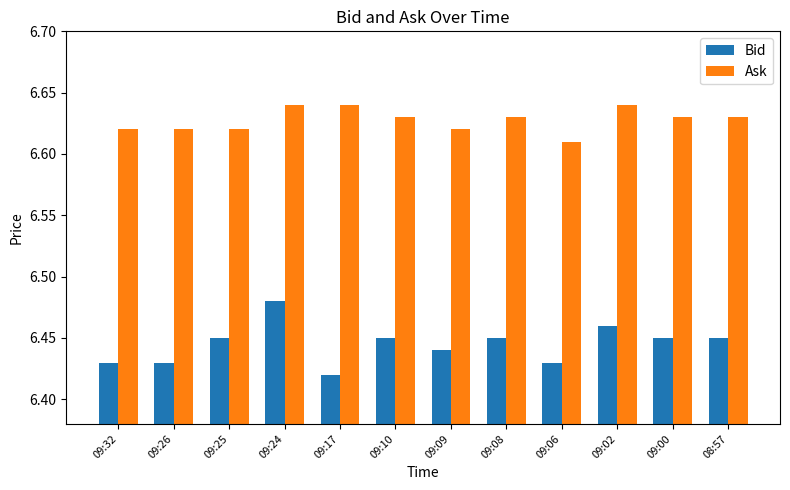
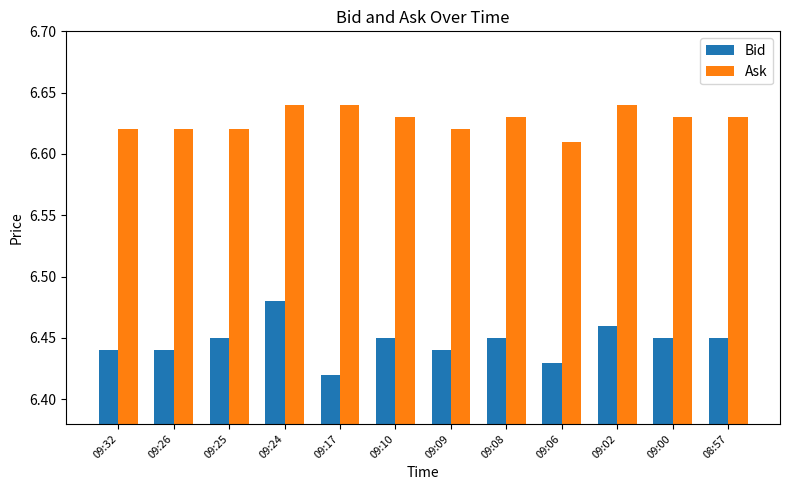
  {
    "Bid": {
-     "09:32": 6.43,
-     "09:26": 6.43,
+     "09:32": 6.44,
+     "09:26": 6.44,
      "09:25": 6.45,
      "09:24": 6.48,
      "09:17": 6.42,
      "09:10": 6.45,
      "09:09": 6.44,
      "09:08": 6.45,
      "09:06": 6.43,
      "09:02": 6.46,
      "09:00": 6.45,
      "08:57": 6.45
    },
    "Ask": {
      "09:32": 6.62,
      "09:26": 6.62,
      "09:25": 6.62,
      "09:24": 6.64,
      "09:17": 6.64,
      "09:10": 6.63,
      "09:09": 6.62,
      "09:08": 6.63,
      "09:06": 6.61,
      "09:02": 6.64,
      "09:00": 6.63,
      "08:57": 6.63
    }
  }
